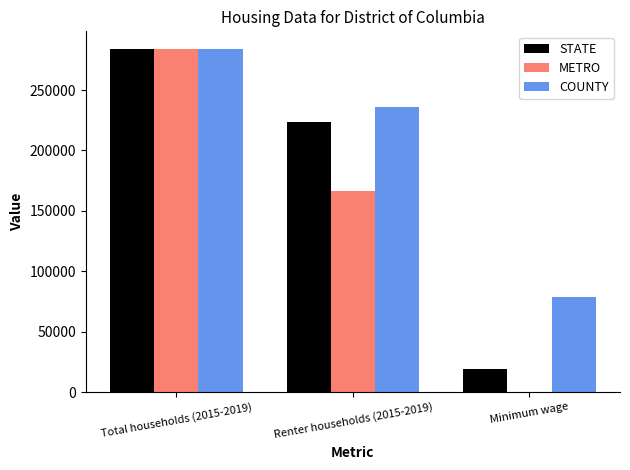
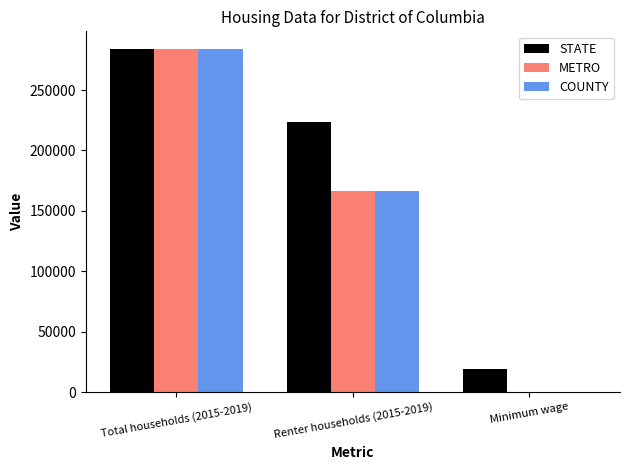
  {
    "STATE": {
      "Total households (2015-2019)": 284000,
      "Renter households (2015-2019)": 224000,
      "Minimum wage": 19000
    },
    "METRO": {
      "Total households (2015-2019)": 284000,
      "Renter households (2015-2019)": 166000
    },
    "COUNTY": {
      "Total households (2015-2019)": 284000,
-     "Renter households (2015-2019)": 236000,
-     "Minimum wage": 79000
+     "Renter households (2015-2019)": 166000,
+     "Minimum wage": 0
    }
  }
